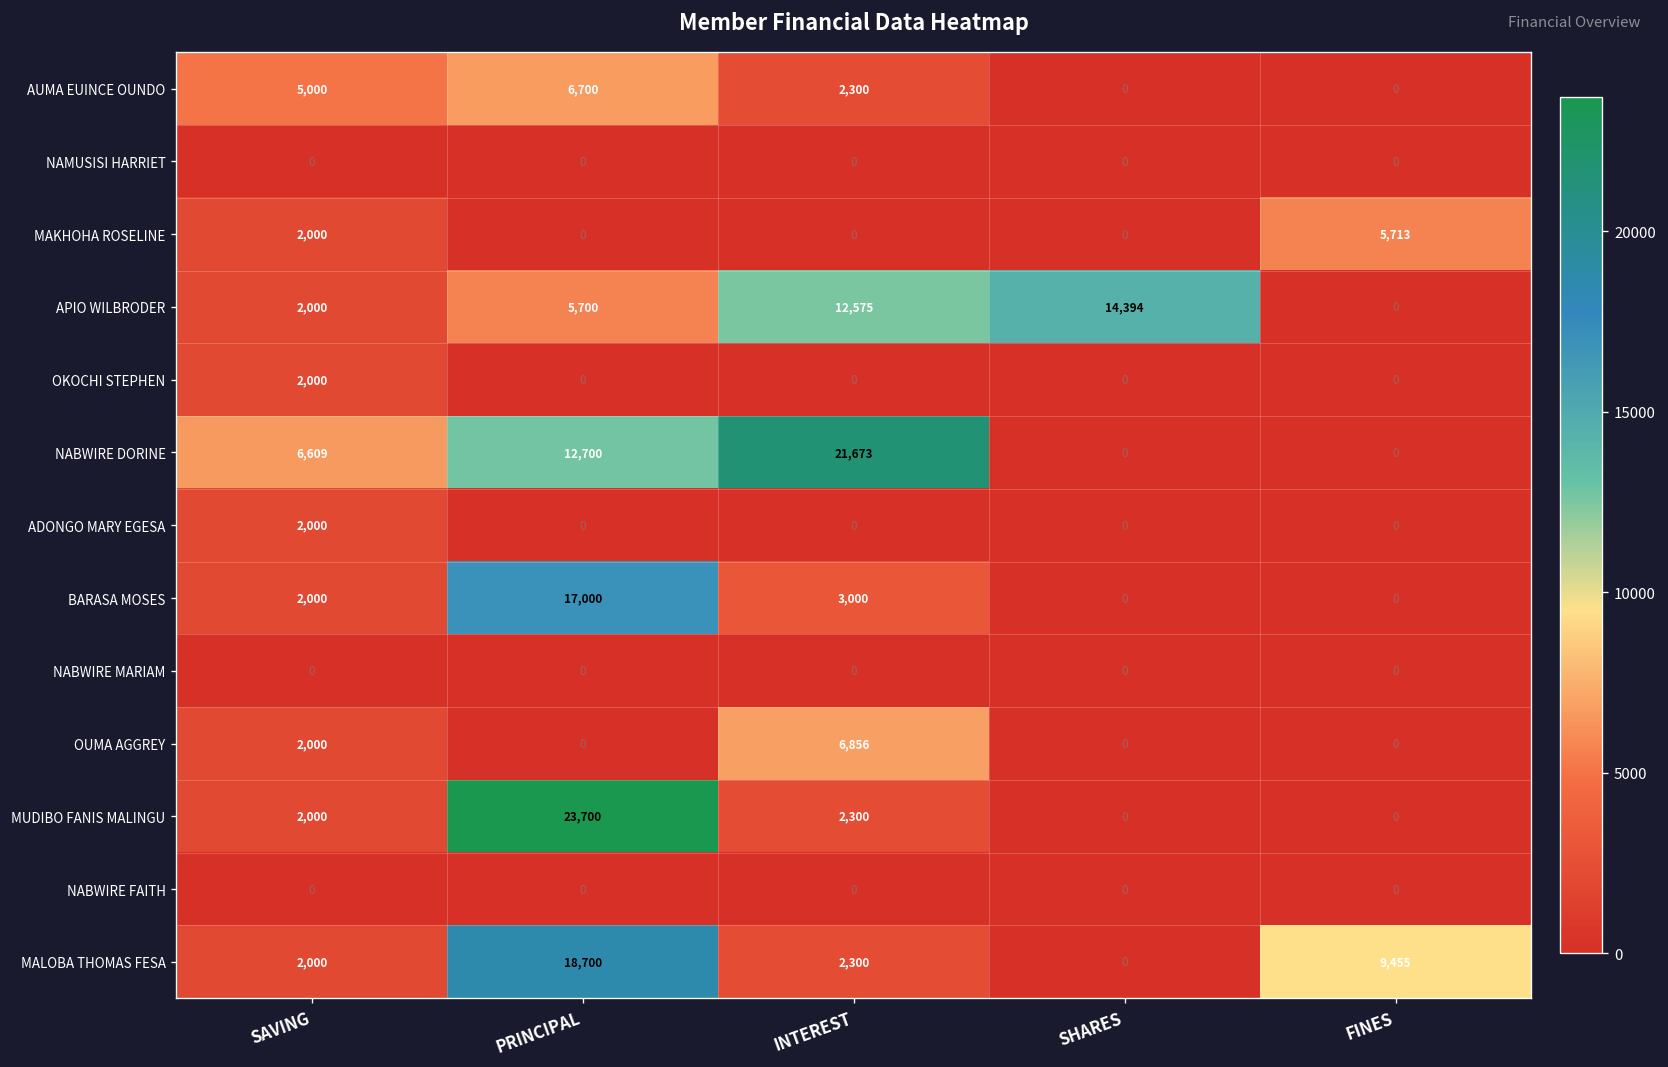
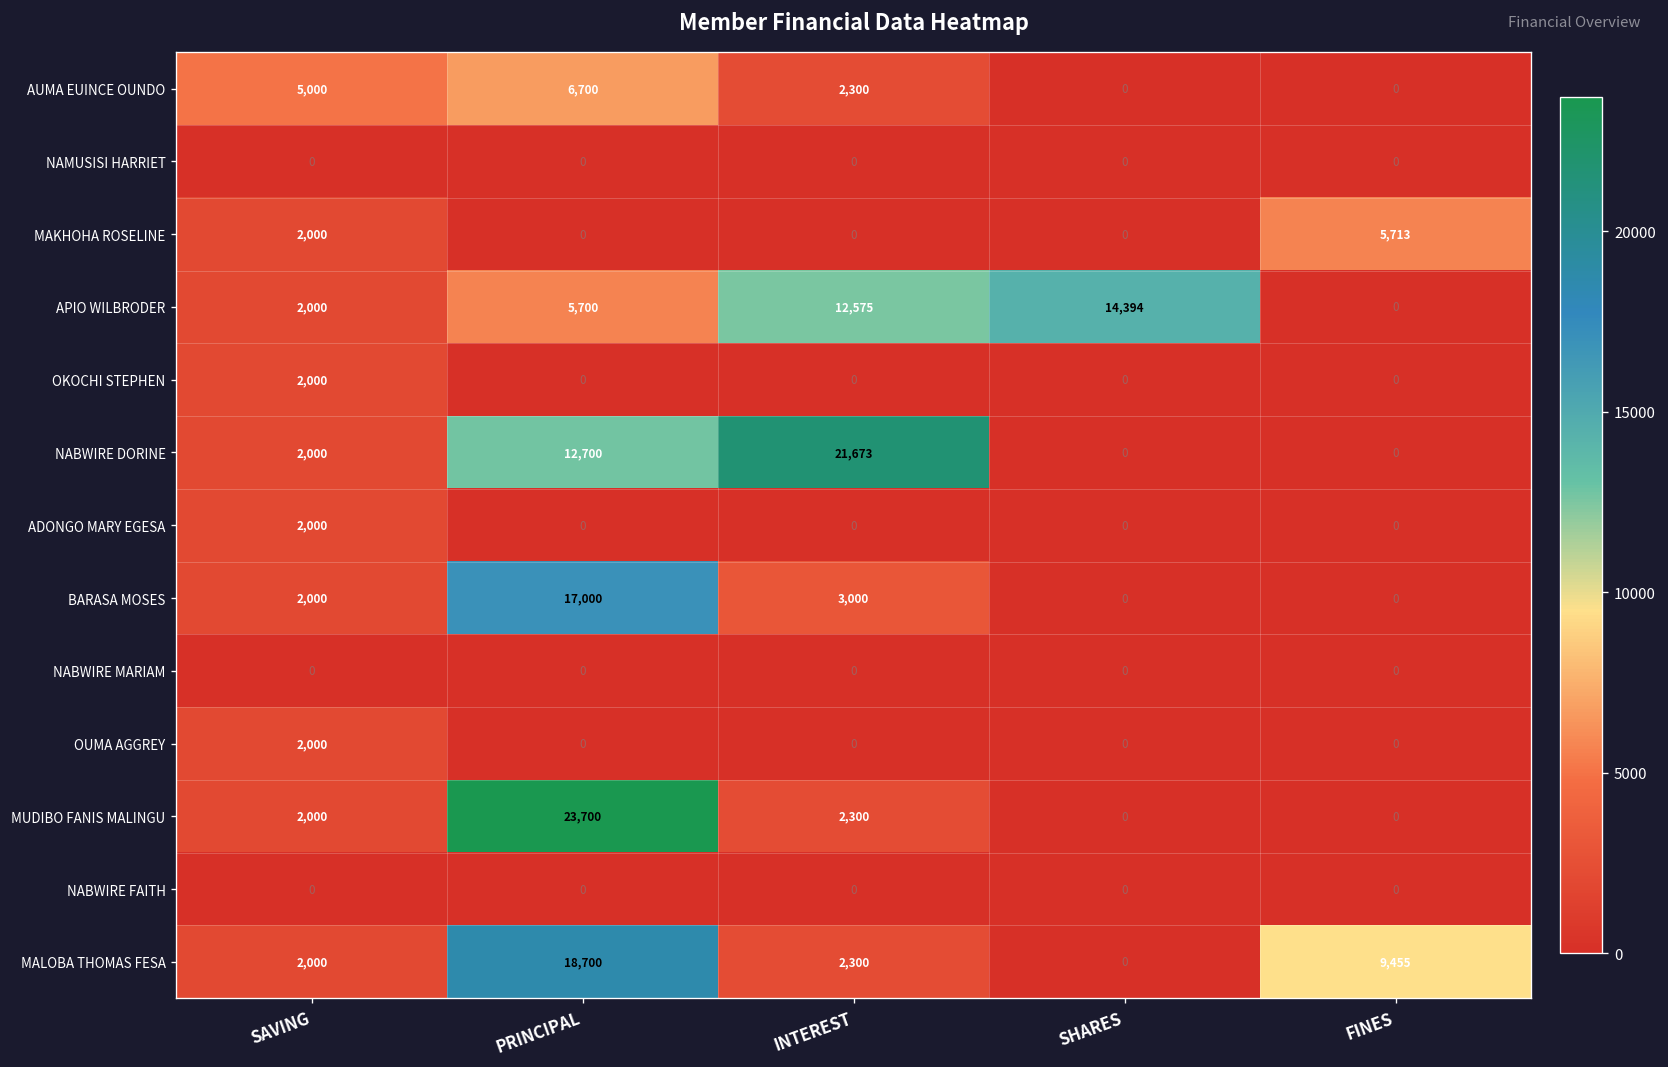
  {
    "AUMA EUINCE OUNDO": {
      "SAVING": "5,000",
      "PRINCIPAL": "6,700",
      "INTEREST": "2,300",
      "SHARES": "0",
      "FINES": "0"
    },
    "NAMUSISI HARRIET": {
      "SAVING": "0",
      "PRINCIPAL": "0",
      "INTEREST": "0",
      "SHARES": "0",
      "FINES": "0"
    },
    "MAKHOHA ROSELINE": {
      "SAVING": "2,000",
      "PRINCIPAL": "0",
      "INTEREST": "0",
      "SHARES": "0",
      "FINES": "5,713"
    },
    "APIO WILBRODER": {
      "SAVING": "2,000",
      "PRINCIPAL": "5,700",
      "INTEREST": "12,575",
      "SHARES": "14,394",
      "FINES": "0"
    },
    "OKOCHI STEPHEN": {
      "SAVING": "2,000",
      "PRINCIPAL": "0",
      "INTEREST": "0",
      "SHARES": "0",
      "FINES": "0"
    },
    "NABWIRE DORINE": {
-     "SAVING": "6,609",
+     "SAVING": "2,000",
      "PRINCIPAL": "12,700",
      "INTEREST": "21,673",
      "SHARES": "0",
      "FINES": "0"
    },
    "ADONGO MARY EGESA": {
      "SAVING": "2,000",
      "PRINCIPAL": "0",
      "INTEREST": "0",
      "SHARES": "0",
      "FINES": "0"
    },
    "BARASA MOSES": {
      "SAVING": "2,000",
      "PRINCIPAL": "17,000",
      "INTEREST": "3,000",
      "SHARES": "0",
      "FINES": "0"
    },
    "NABWIRE MARIAM": {
      "SAVING": "0",
      "PRINCIPAL": "0",
      "INTEREST": "0",
      "SHARES": "0",
      "FINES": "0"
    },
    "OUMA AGGREY": {
      "SAVING": "2,000",
      "PRINCIPAL": "0",
-     "INTEREST": "6,856",
+     "INTEREST": "0",
      "SHARES": "0",
      "FINES": "0"
    },
    "MUDIBO FANIS MALINGU": {
      "SAVING": "2,000",
      "PRINCIPAL": "23,700",
      "INTEREST": "2,300",
      "SHARES": "0",
      "FINES": "0"
    },
    "NABWIRE FAITH": {
      "SAVING": "0",
      "PRINCIPAL": "0",
      "INTEREST": "0",
      "SHARES": "0",
      "FINES": "0"
    },
    "MALOBA THOMAS FESA": {
      "SAVING": "2,000",
      "PRINCIPAL": "18,700",
      "INTEREST": "2,300",
      "SHARES": "0",
      "FINES": "9,455"
    }
  }
